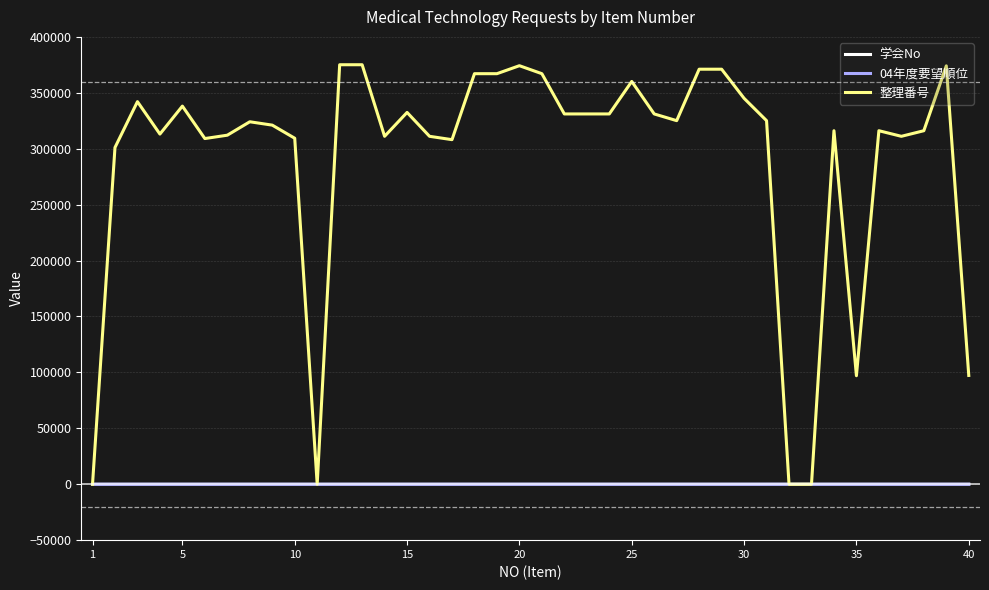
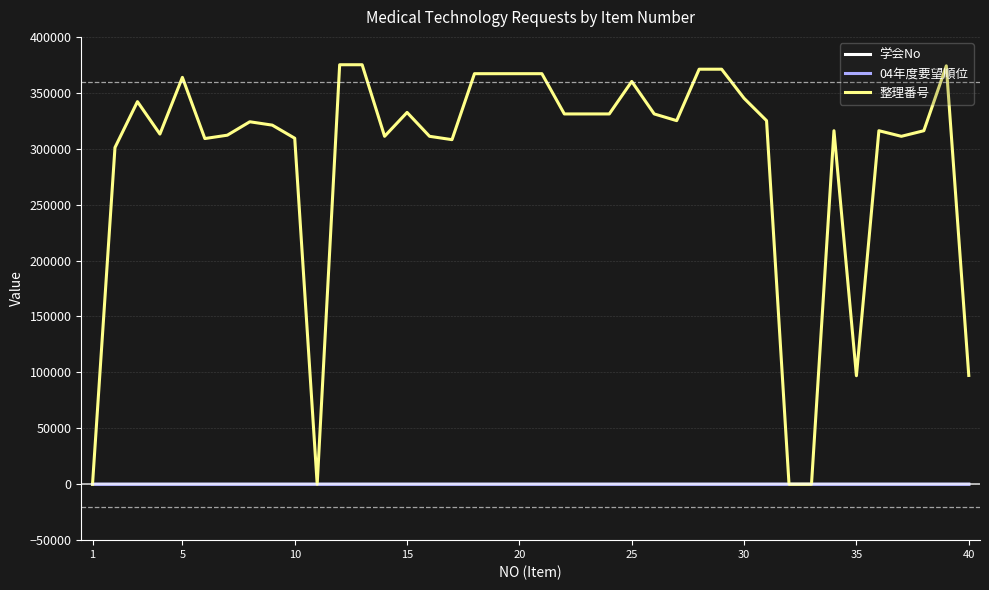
  {
    "04年度要望順位": {
      "5": 0,
      "10": 0,
      "15": 0,
      "20": 0,
      "25": 0,
      "30": 0,
      "35": 0,
      "40": 0
    },
    "整理番号": {
-     "5": 338000,
+     "5": 364000,
      "10": 309000,
      "15": 332000,
-     "20": 374000,
+     "20": 367000,
      "25": 360000,
      "30": 345000,
      "35": 97000,
      "40": 97000
    }
  }
